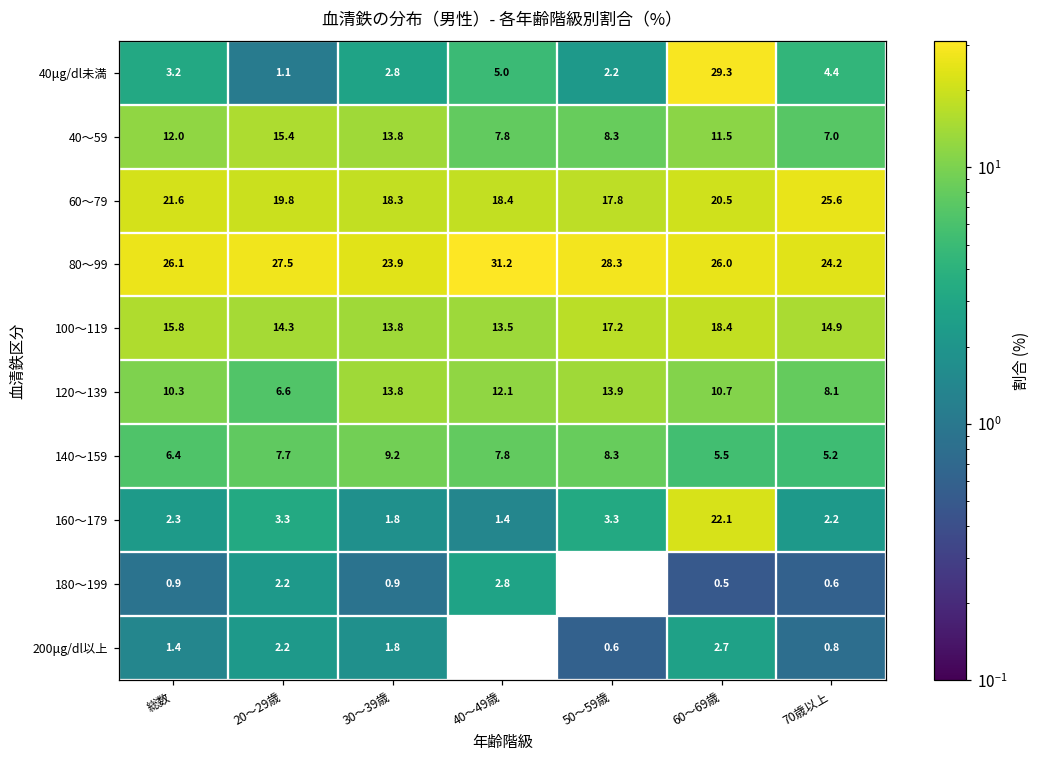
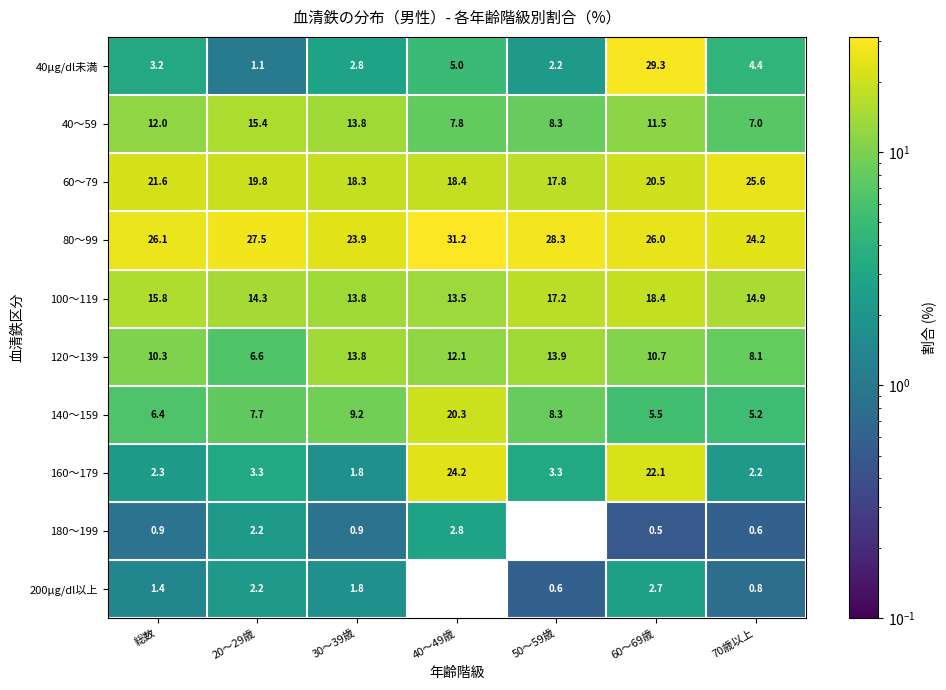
  {
    "40μg/dl未満": {
      "総数": 3.2,
      "20～29歳": 1.1,
      "30～39歳": 2.8,
      "40～49歳": 5.0,
      "50～59歳": 2.2,
      "60～69歳": 29.3,
      "70歳以上": 4.4
    },
    "40～59": {
      "総数": 12.0,
      "20～29歳": 15.4,
      "30～39歳": 13.8,
      "40～49歳": 7.8,
      "50～59歳": 8.3,
      "60～69歳": 11.5,
      "70歳以上": 7.0
    },
    "60～79": {
      "総数": 21.6,
      "20～29歳": 19.8,
      "30～39歳": 18.3,
      "40～49歳": 18.4,
      "50～59歳": 17.8,
      "60～69歳": 20.5,
      "70歳以上": 25.6
    },
    "80～99": {
      "総数": 26.1,
      "20～29歳": 27.5,
      "30～39歳": 23.9,
      "40～49歳": 31.2,
      "50～59歳": 28.3,
      "60～69歳": 26.0,
      "70歳以上": 24.2
    },
    "100～119": {
      "総数": 15.8,
      "20～29歳": 14.3,
      "30～39歳": 13.8,
      "40～49歳": 13.5,
      "50～59歳": 17.2,
      "60～69歳": 18.4,
      "70歳以上": 14.9
    },
    "120～139": {
      "総数": 10.3,
      "20～29歳": 6.6,
      "30～39歳": 13.8,
      "40～49歳": 12.1,
      "50～59歳": 13.9,
      "60～69歳": 10.7,
      "70歳以上": 8.1
    },
    "140～159": {
      "総数": 6.4,
      "20～29歳": 7.7,
      "30～39歳": 9.2,
-     "40～49歳": 7.8,
+     "40～49歳": 20.3,
      "50～59歳": 8.3,
      "60～69歳": 5.5,
      "70歳以上": 5.2
    },
    "160～179": {
      "総数": 2.3,
      "20～29歳": 3.3,
      "30～39歳": 1.8,
-     "40～49歳": 1.4,
+     "40～49歳": 24.2,
      "50～59歳": 3.3,
      "60～69歳": 22.1,
      "70歳以上": 2.2
    },
    "180～199": {
      "総数": 0.9,
      "20～29歳": 2.2,
      "30～39歳": 0.9,
      "40～49歳": 2.8,
      "60～69歳": 0.5,
      "70歳以上": 0.6
    },
    "200μg/dl以上": {
      "総数": 1.4,
      "20～29歳": 2.2,
      "30～39歳": 1.8,
      "50～59歳": 0.6,
      "60～69歳": 2.7,
      "70歳以上": 0.8
    }
  }
